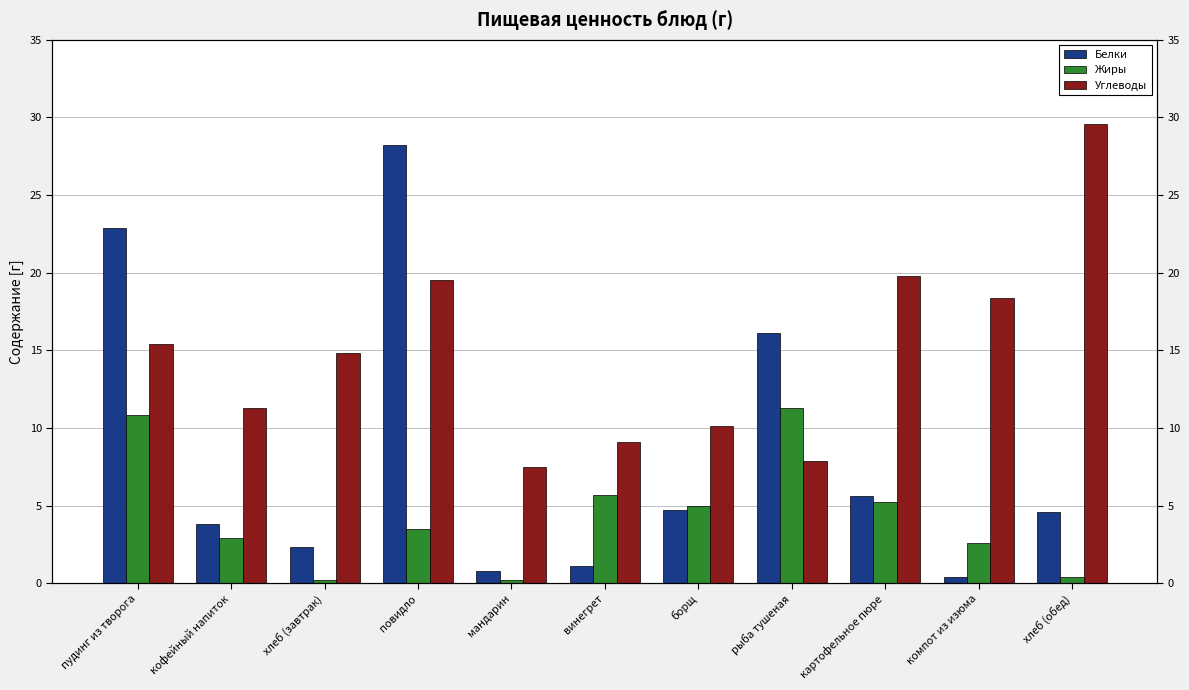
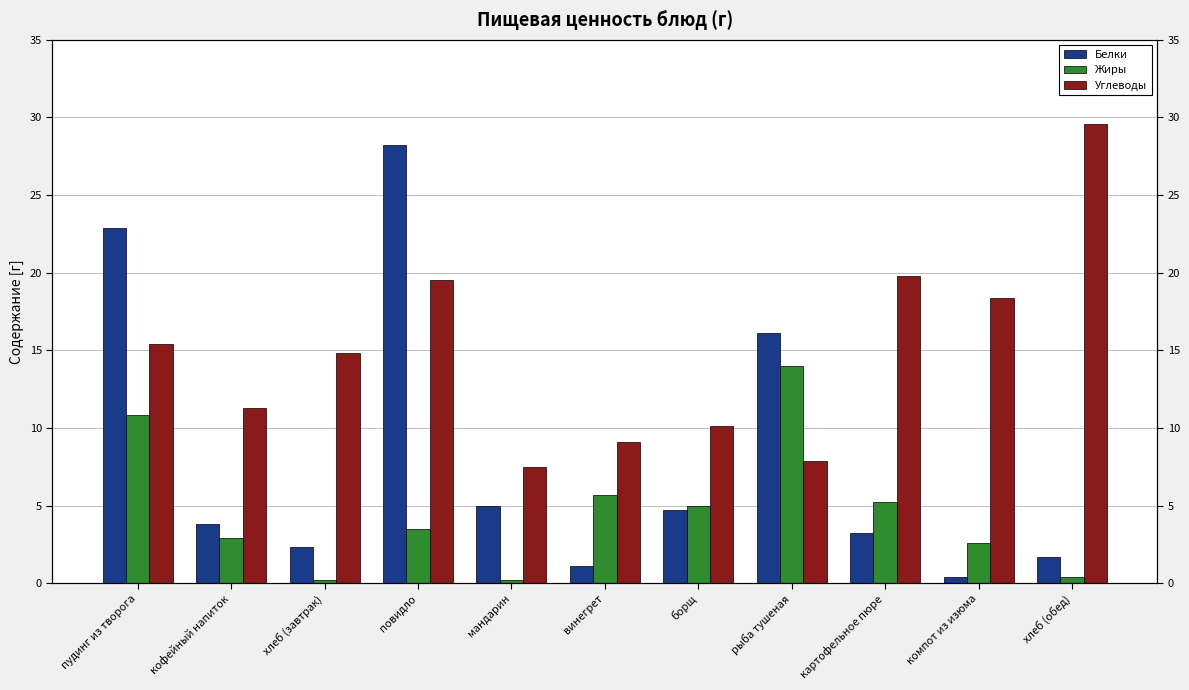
  {
    "Белки": {
      "пудинг из творога": 22.9,
      "кофейный напиток": 3.8,
      "хлеб (завтрак)": 2.3,
      "повидло": 28.2,
-     "мандарин": 0.8,
+     "мандарин": 5.0,
      "винегрет": 1.1,
      "борщ": 4.7,
      "рыба тушеная": 16.1,
-     "картофельное пюре": 5.6,
+     "картофельное пюре": 3.2,
      "компот из изюма": 0.4,
-     "хлеб (обед)": 4.6
+     "хлеб (обед)": 1.7
    },
    "Жиры": {
      "пудинг из творога": 10.8,
      "кофейный напиток": 2.9,
      "хлеб (завтрак)": 0.2,
      "повидло": 3.5,
      "мандарин": 0.2,
      "винегрет": 5.7,
      "борщ": 5.0,
-     "рыба тушеная": 11.3,
+     "рыба тушеная": 14.0,
      "картофельное пюре": 5.2,
      "компот из изюма": 2.6,
      "хлеб (обед)": 0.4
    },
    "Углеводы": {
      "пудинг из творога": 15.4,
      "кофейный напиток": 11.3,
      "хлеб (завтрак)": 14.8,
      "повидло": 19.5,
      "мандарин": 7.5,
      "винегрет": 9.1,
      "борщ": 10.1,
      "рыба тушеная": 7.9,
      "картофельное пюре": 19.8,
      "компот из изюма": 18.4,
      "хлеб (обед)": 29.6
    }
  }
